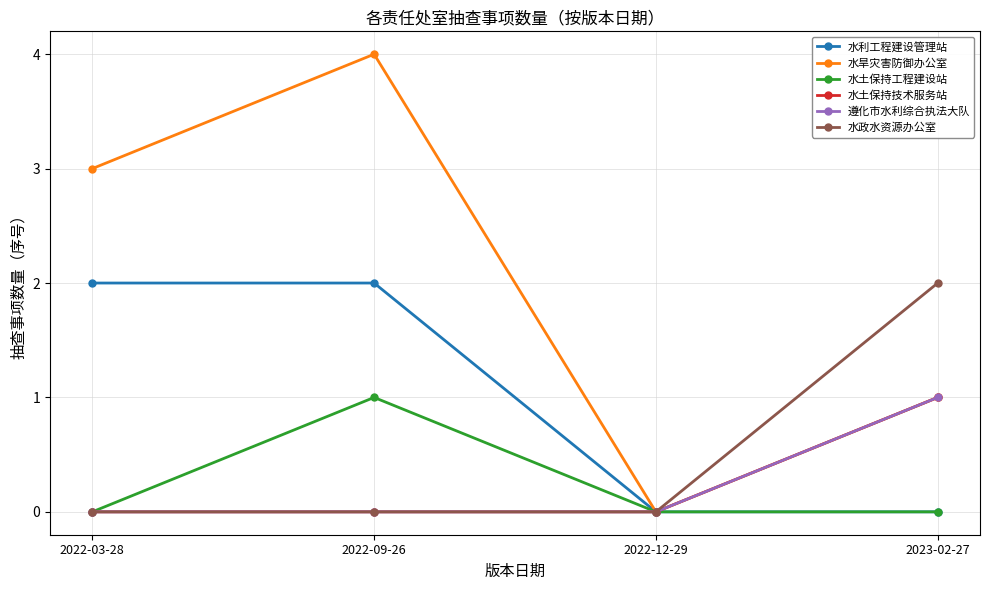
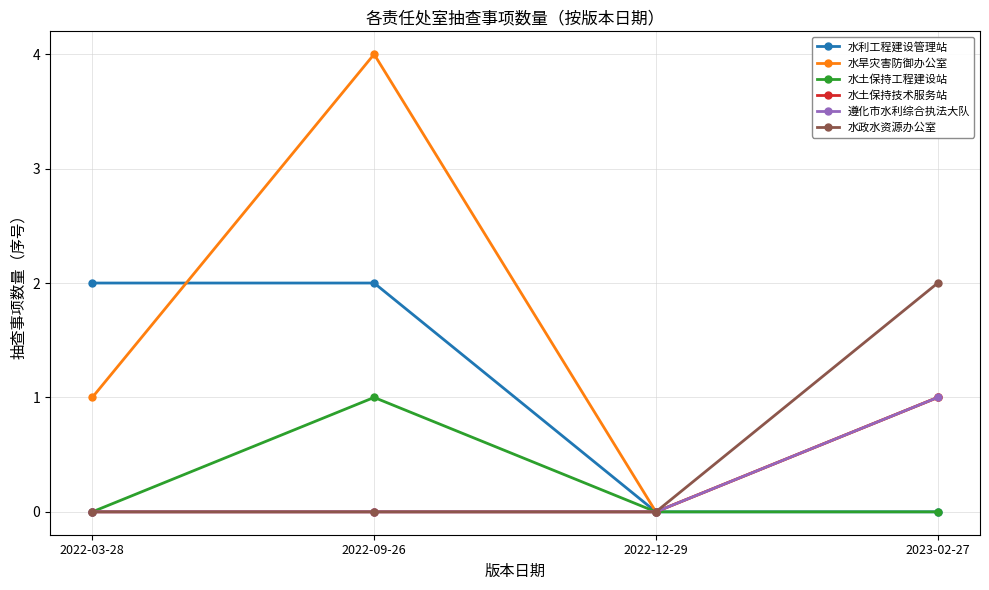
  {
    "水利工程建设管理站": {
      "2022-03-28": 2,
      "2022-09-26": 2
    },
    "水旱灾害防御办公室": {
-     "2022-03-28": 3,
+     "2022-03-28": 1,
      "2022-09-26": 4
    },
    "水土保持工程建设站": {
      "2022-09-26": 1
    },
    "水政水资源办公室": {
      "2023-02-27": 2
    }
  }
